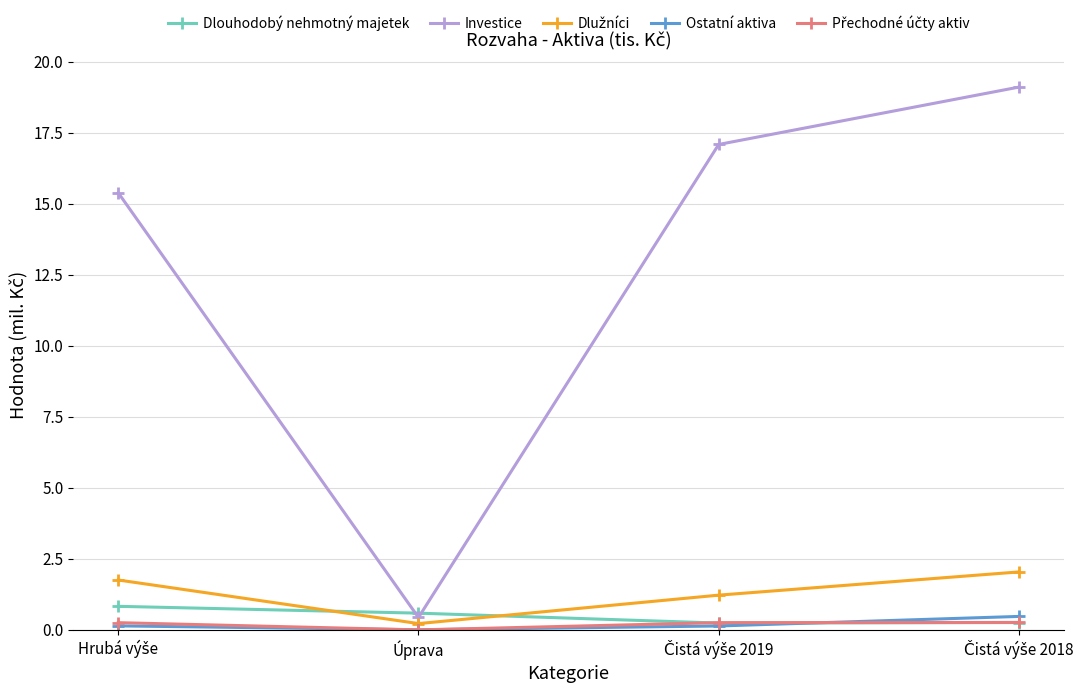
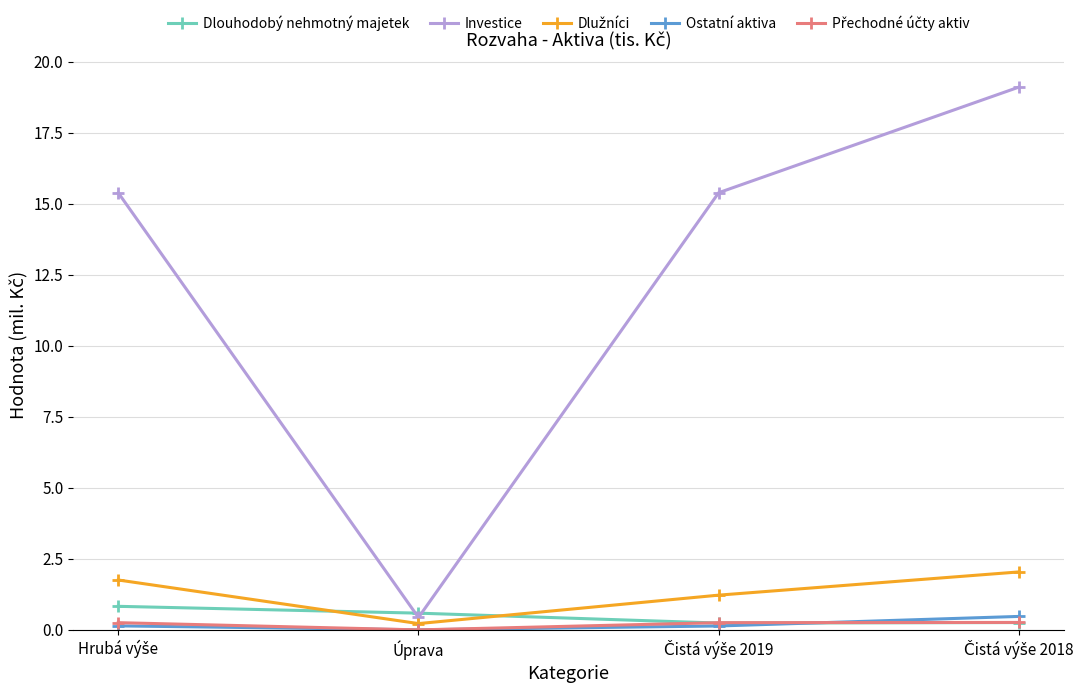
  {
    "Dlouhodobý nehmotný majetek": {
      "Hrubá výše": 0.8,
      "Úprava": 0.6
    },
    "Investice": {
      "Hrubá výše": 15.4,
      "Úprava": 0.4,
-     "Čistá výše 2019": 17.1,
+     "Čistá výše 2019": 15.4,
      "Čistá výše 2018": 19.1
    },
    "Dlužníci": {
      "Hrubá výše": 1.8,
      "Úprava": 0.2,
      "Čistá výše 2019": 1.2,
      "Čistá výše 2018": 2.0
    },
    "Ostatní aktiva": {
      "Hrubá výše": 0.1,
      "Čistá výše 2019": 0.1,
      "Čistá výše 2018": 0.5
    },
    "Přechodné účty aktiv": {
      "Hrubá výše": 0.3
    }
  }
